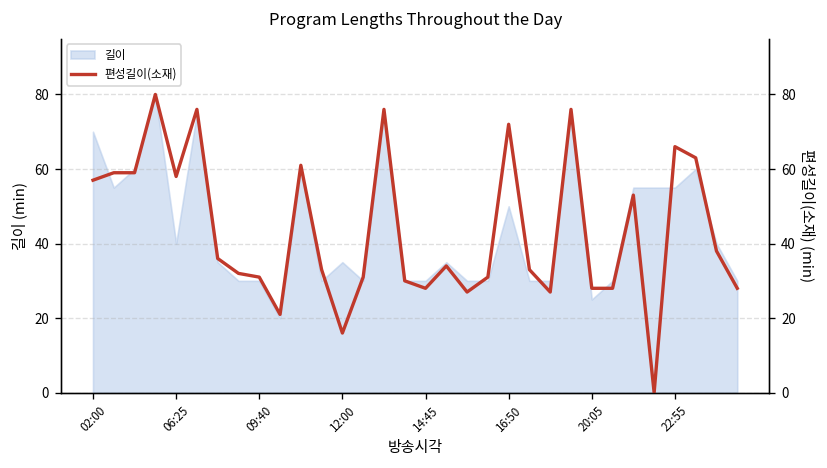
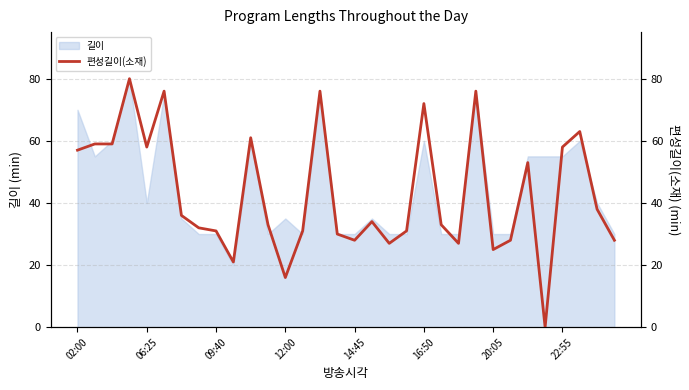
  {
    "길이": {
      "02:00": 70,
      "06:25": 40,
      "09:40": 30,
      "12:00": 35,
      "14:45": 30,
-     "16:50": 50,
-     "20:05": 25,
+     "16:50": 60,
+     "20:05": 30,
      "22:55": 55
    },
    "편성길이(소재)": {
      "02:00": 57,
      "06:25": 58,
      "09:40": 31,
      "12:00": 16,
      "14:45": 28,
      "16:50": 72,
-     "20:05": 28,
-     "22:55": 66
+     "20:05": 25,
+     "22:55": 58
    }
  }
